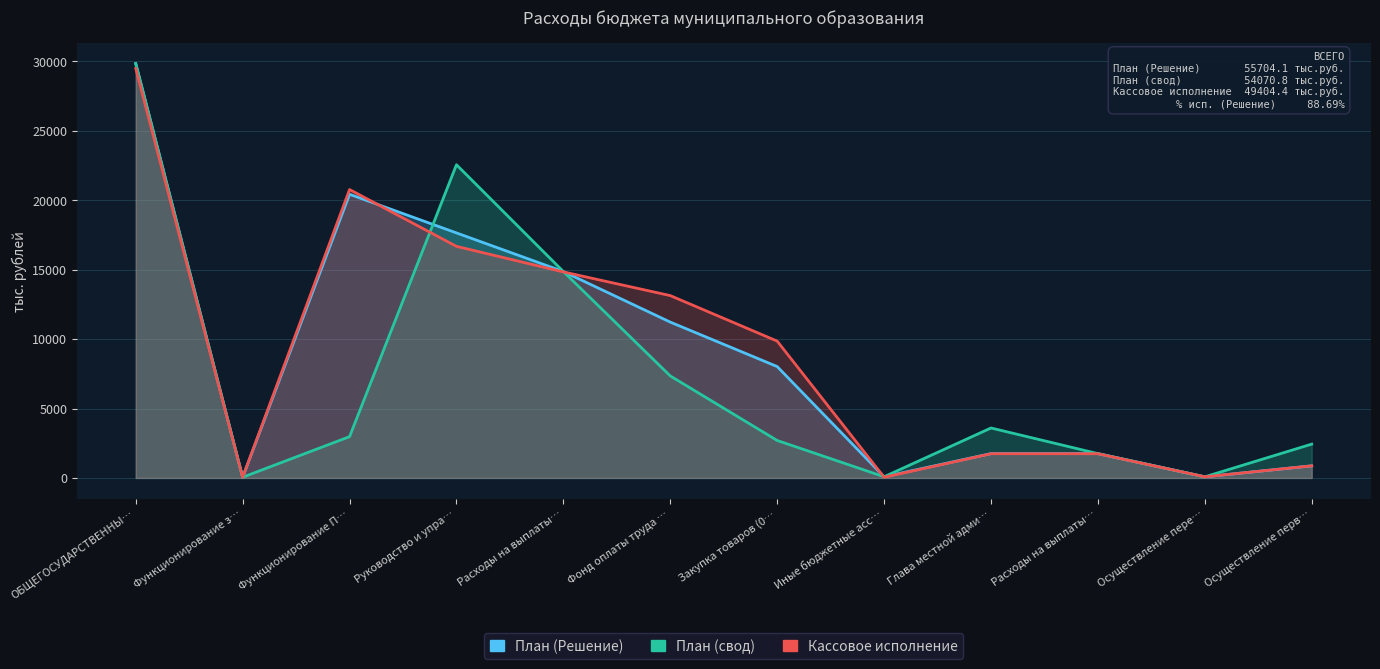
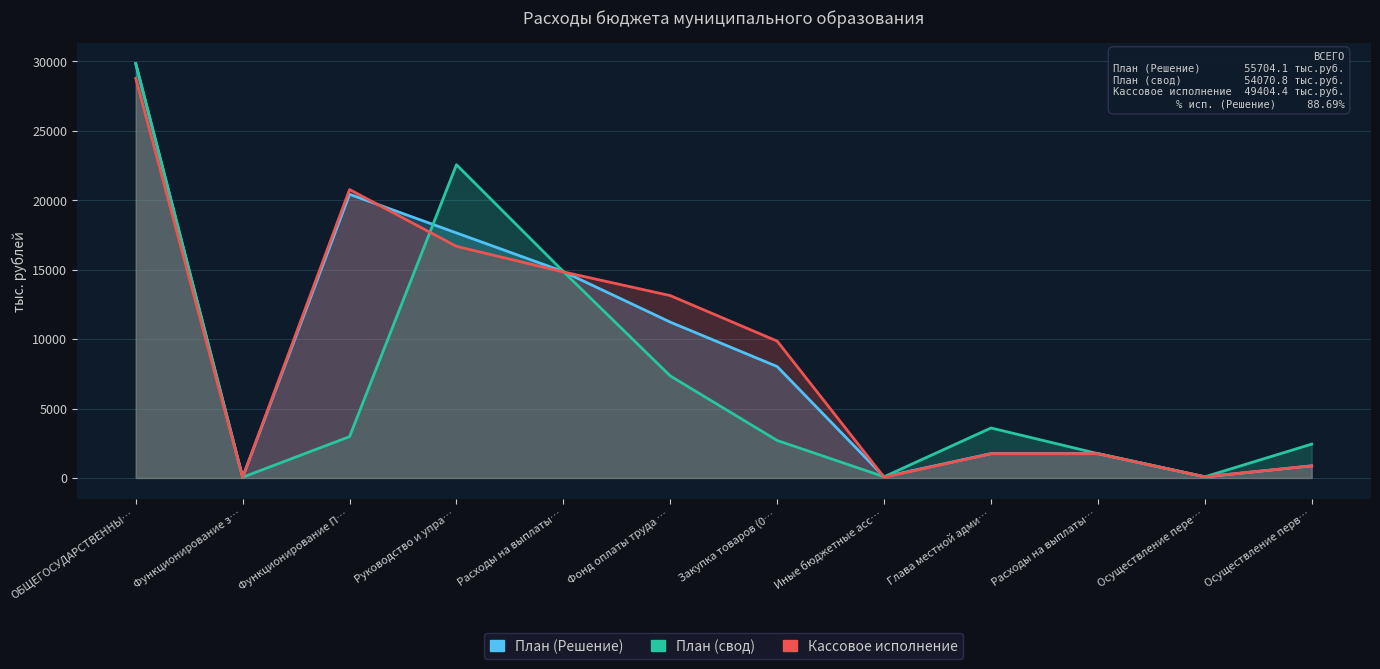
  {
    "План (Решение)": {
      "Функционирование П…": 20400,
      "Руководство и упра…": 17600,
      "Фонд оплаты труда …": 11200,
      "Закупка товаров (0…": 8000
    },
    "План (свод)": {
      "Функционирование П…": 3000,
      "Руководство и упра…": 22600,
      "Фонд оплаты труда …": 7300,
      "Закупка товаров (0…": 2700,
      "Глава местной адми…": 3600,
      "Осуществление перв…": 2400
    },
    "Кассовое исполнение": {
-     "ОБЩЕГОСУДАРСТВЕННЫ…": 29500,
+     "ОБЩЕГОСУДАРСТВЕННЫ…": 28800,
      "Функционирование П…": 20800,
      "Руководство и упра…": 16700,
      "Фонд оплаты труда …": 13100,
      "Закупка товаров (0…": 9900
    }
  }
